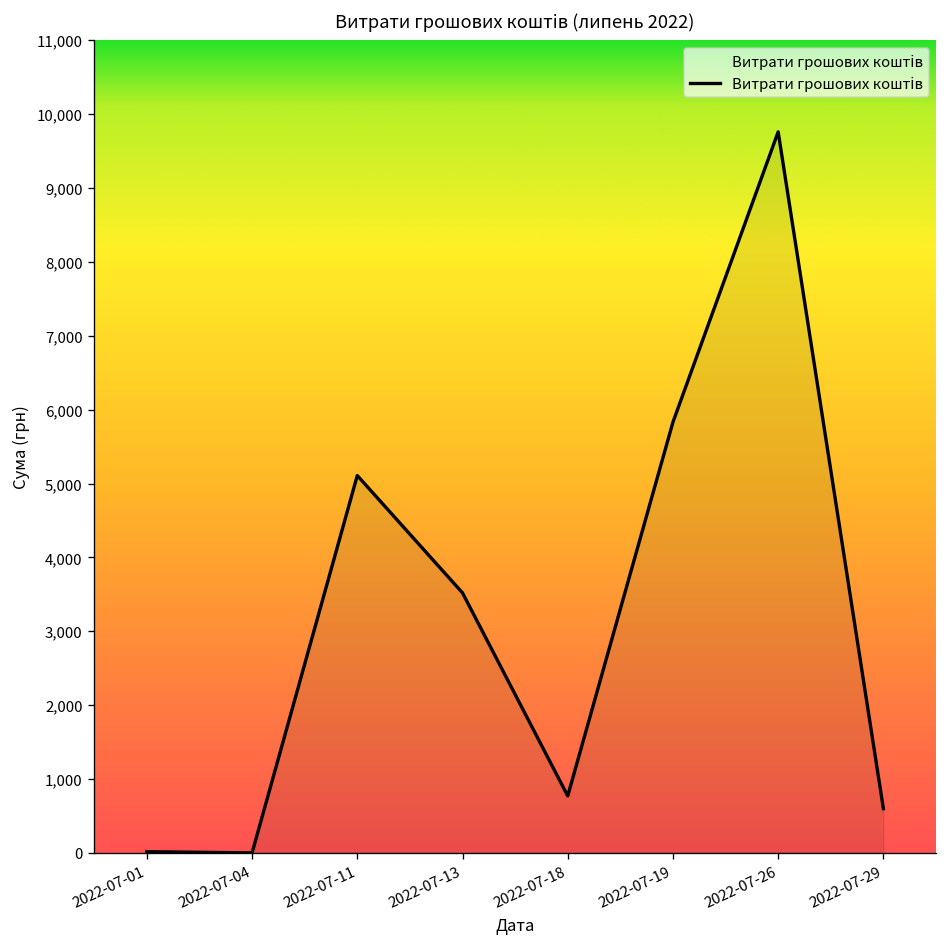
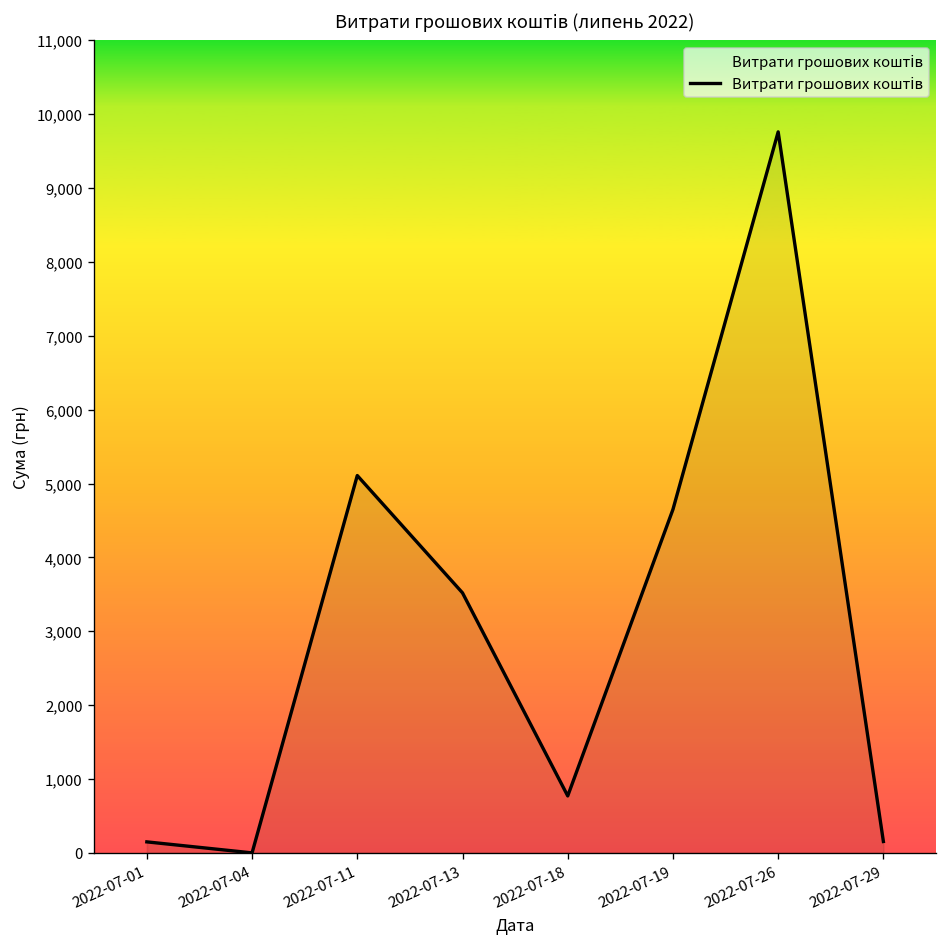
  {
-   "2022-07-01": "0",
+   "2022-07-01": "200",
    "2022-07-04": "0",
    "2022-07-11": "5,100",
    "2022-07-13": "3,500",
    "2022-07-18": "800",
-   "2022-07-19": "5,800",
+   "2022-07-19": "4,600",
    "2022-07-26": "9,800",
-   "2022-07-29": "600"
+   "2022-07-29": "200"
  }
